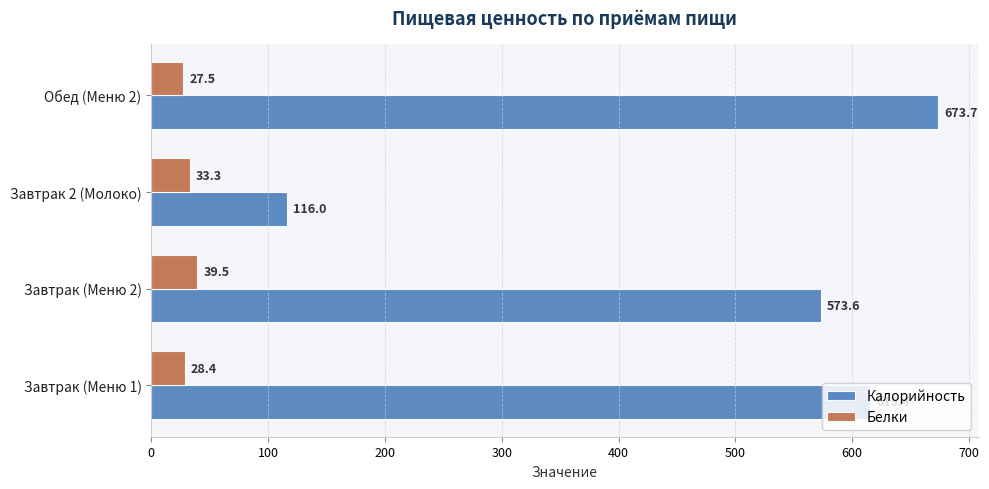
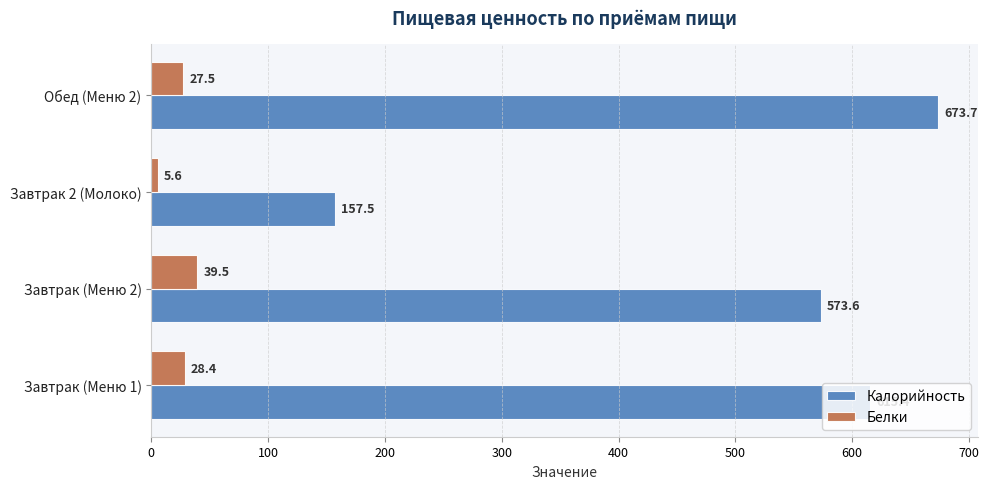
  {
    "Калорийность": {
      "Обед (Меню 2)": 673.7,
-     "Завтрак 2 (Молоко)": 116.0,
+     "Завтрак 2 (Молоко)": 157.5,
      "Завтрак (Меню 2)": 573.6
    },
    "Белки": {
      "Обед (Меню 2)": 27.5,
-     "Завтрак 2 (Молоко)": 33.3,
+     "Завтрак 2 (Молоко)": 5.6,
      "Завтрак (Меню 2)": 39.5,
      "Завтрак (Меню 1)": 28.4
    }
  }
